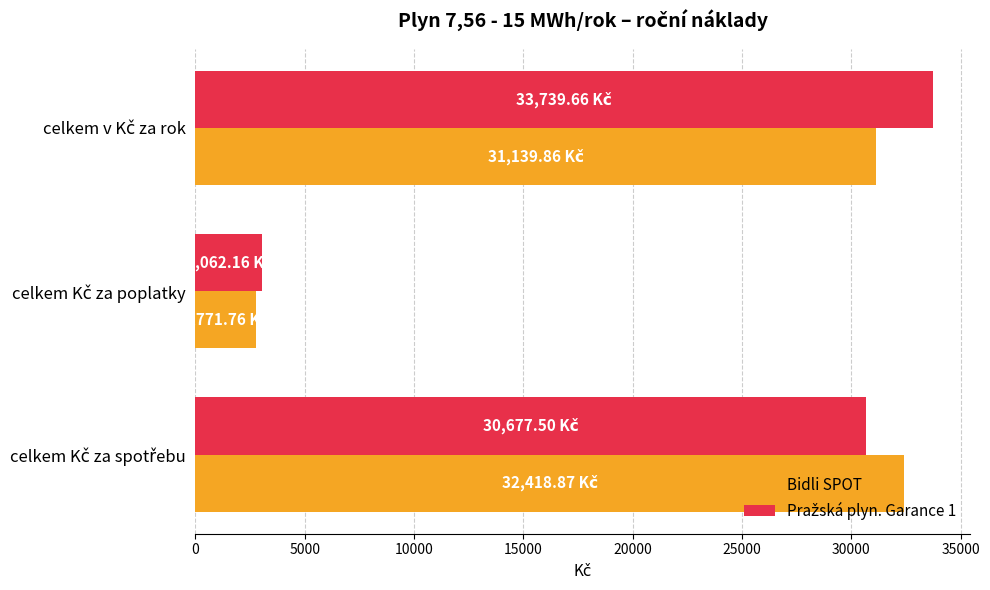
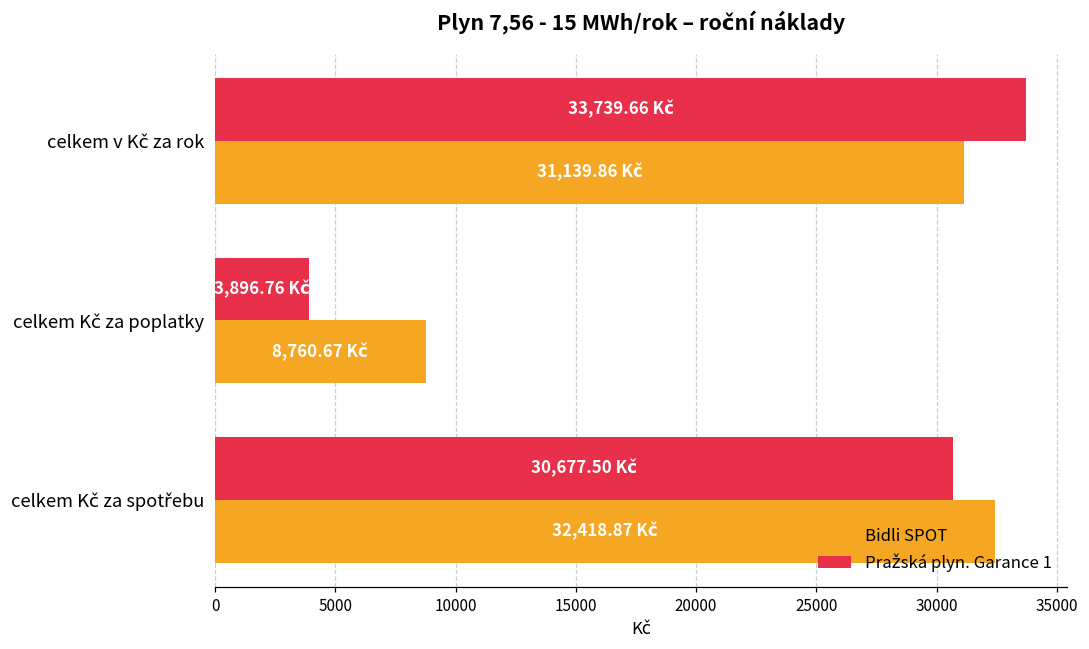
  {
    "Bidli SPOT": {
      "celkem v Kč za rok": "31,139.86",
-     "celkem Kč za poplatky": "2,771.76",
+     "celkem Kč za poplatky": "8,760.67",
      "celkem Kč za spotřebu": "32,418.87"
    },
    "Pražská plyn. Garance 1": {
      "celkem v Kč za rok": "33,739.66",
-     "celkem Kč za poplatky": "3,062.16",
+     "celkem Kč za poplatky": "3,896.76",
      "celkem Kč za spotřebu": "30,677.50"
    }
  }
